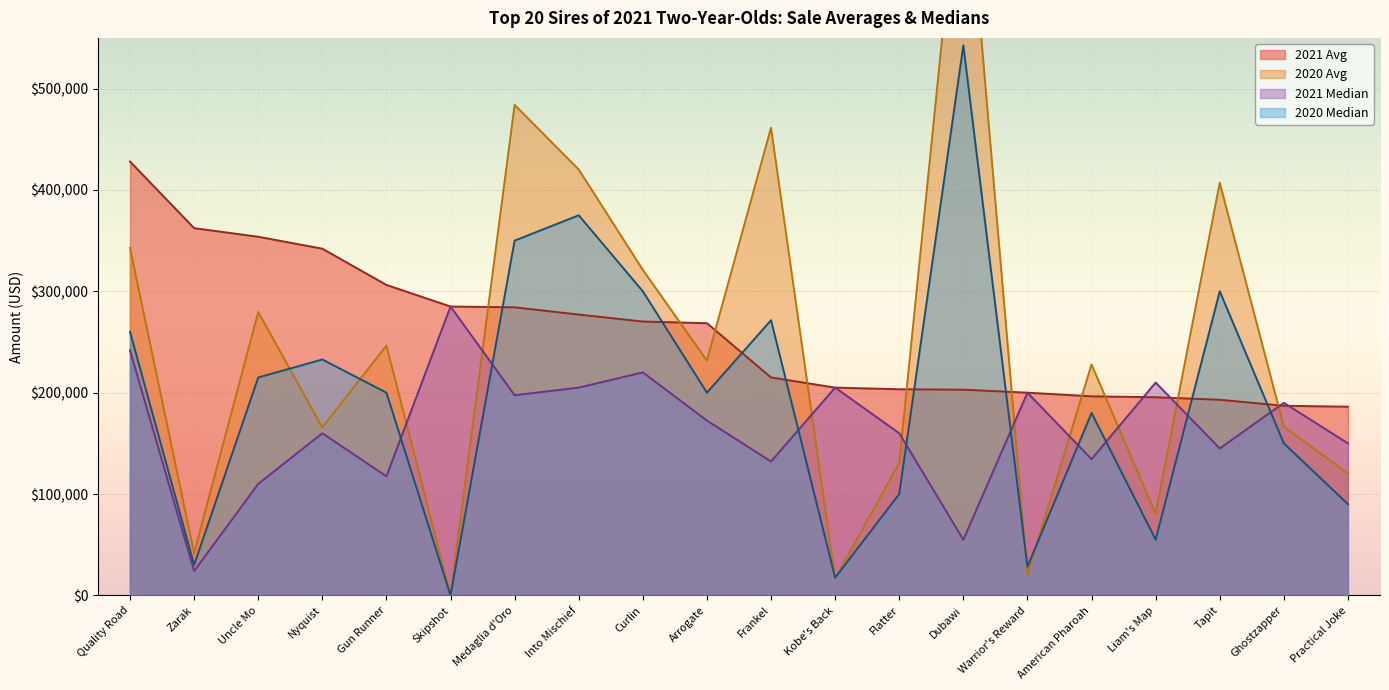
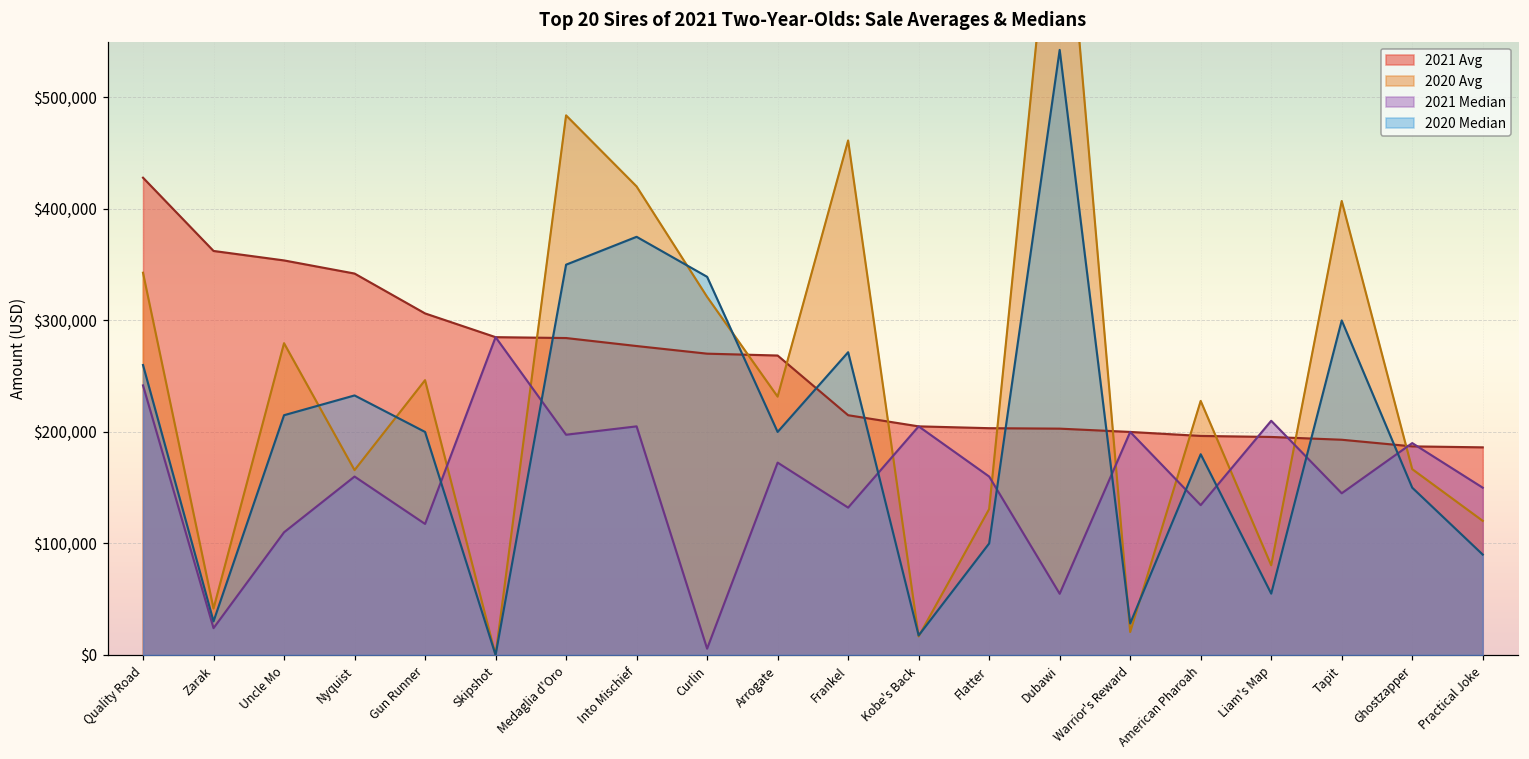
  {
    "2021 Median": {
      "Quality Road": "$242,000",
      "Zarak": "$24,000",
      "Uncle Mo": "$110,000",
      "Nyquist": "$160,000",
      "Gun Runner": "$118,000",
      "Medaglia d'Oro": "$198,000",
      "Into Mischief": "$205,000",
-     "Curlin": "$220,000",
+     "Curlin": "$6,000",
      "Arrogate": "$173,000",
      "Frankel": "$132,000",
      "Flatter": "$160,000",
      "Dubawi": "$55,000",
      "American Pharoah": "$134,000",
      "Liam's Map": "$210,000",
      "Tapit": "$145,000",
      "Ghostzapper": "$190,000",
      "Practical Joke": "$150,000"
    },
    "2020 Median": {
      "Quality Road": "$260,000",
      "Zarak": "$30,000",
      "Uncle Mo": "$215,000",
      "Nyquist": "$233,000",
      "Gun Runner": "$200,000",
      "Medaglia d'Oro": "$350,000",
      "Into Mischief": "$375,000",
-     "Curlin": "$300,000",
+     "Curlin": "$339,000",
      "Arrogate": "$200,000",
      "Frankel": "$271,000",
      "Flatter": "$100,000",
      "Dubawi": "$543,000",
      "Warrior's Reward": "$28,000",
      "American Pharoah": "$180,000",
      "Liam's Map": "$55,000",
      "Tapit": "$300,000",
      "Ghostzapper": "$150,000",
      "Practical Joke": "$90,000"
    }
  }
